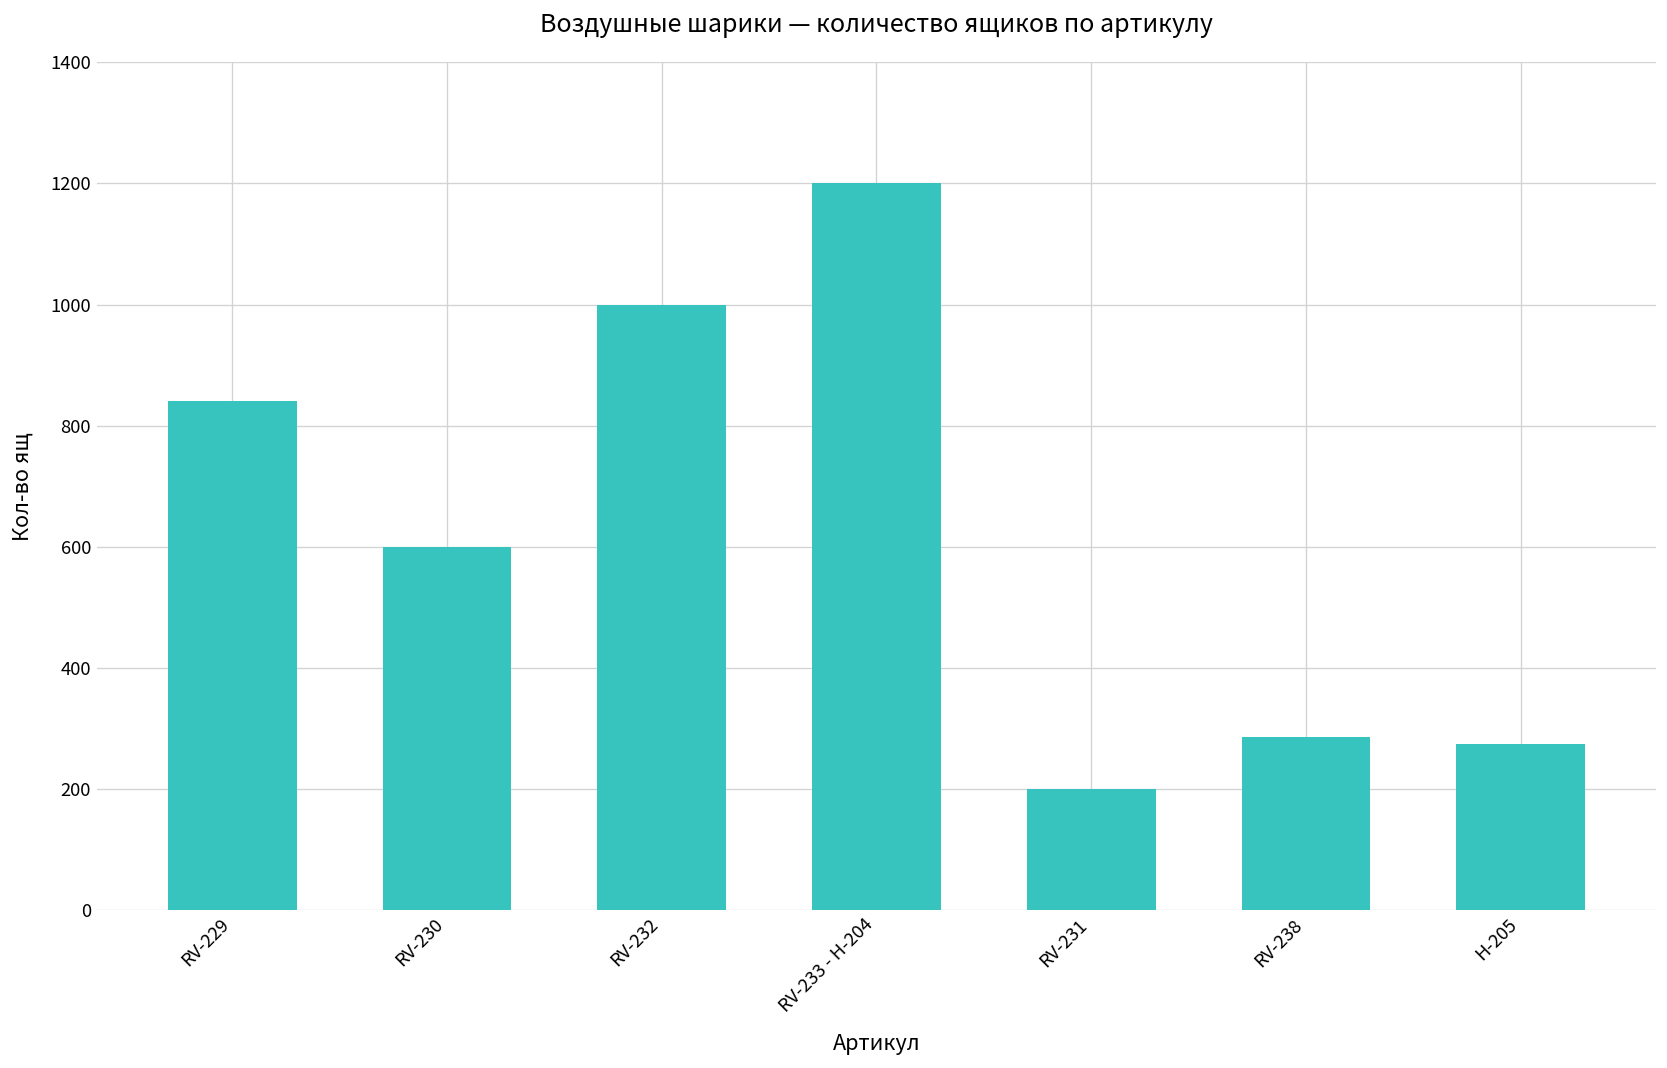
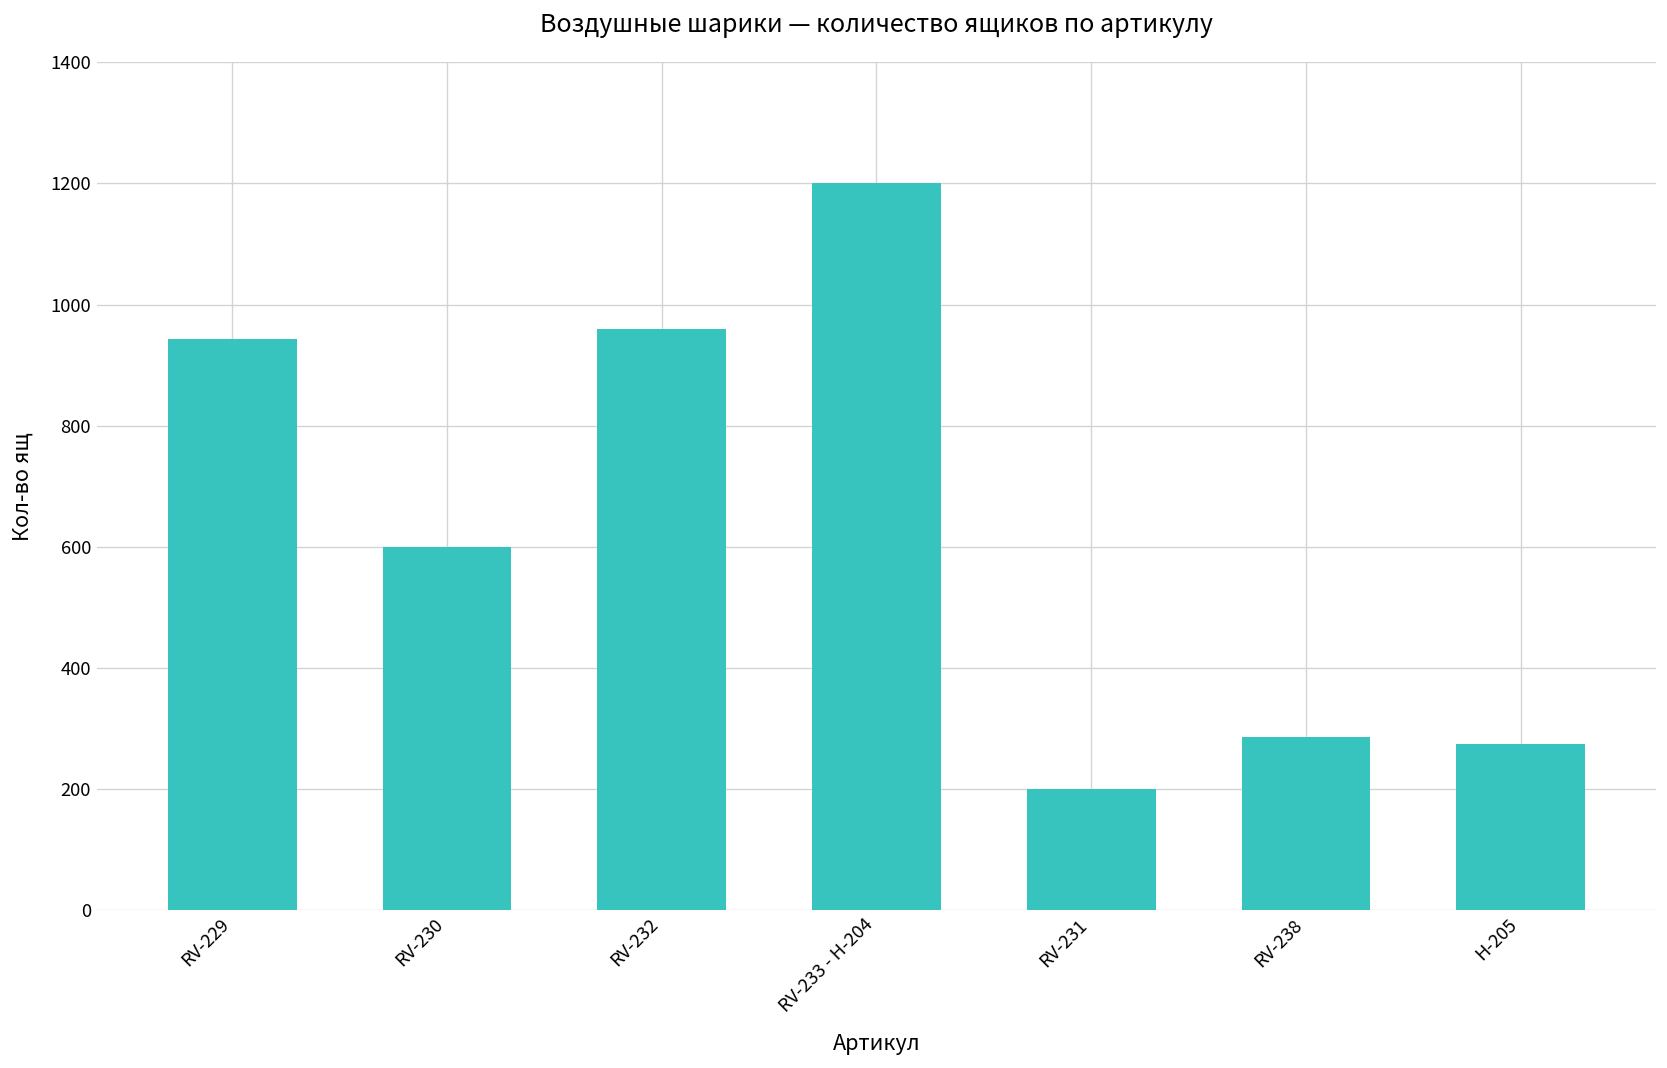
  {
-   "RV-229": 840,
+   "RV-229": 940,
    "RV-230": 600,
-   "RV-232": 1000,
+   "RV-232": 960,
    "RV-233 - H-204": 1200,
    "RV-231": 200,
    "RV-238": 290,
    "H-205": 270
  }
